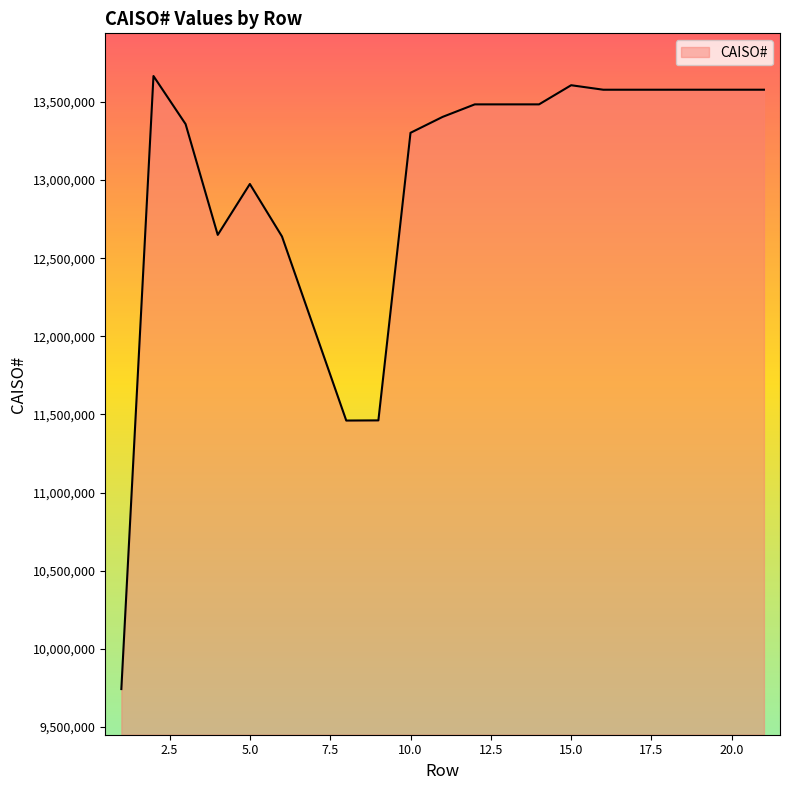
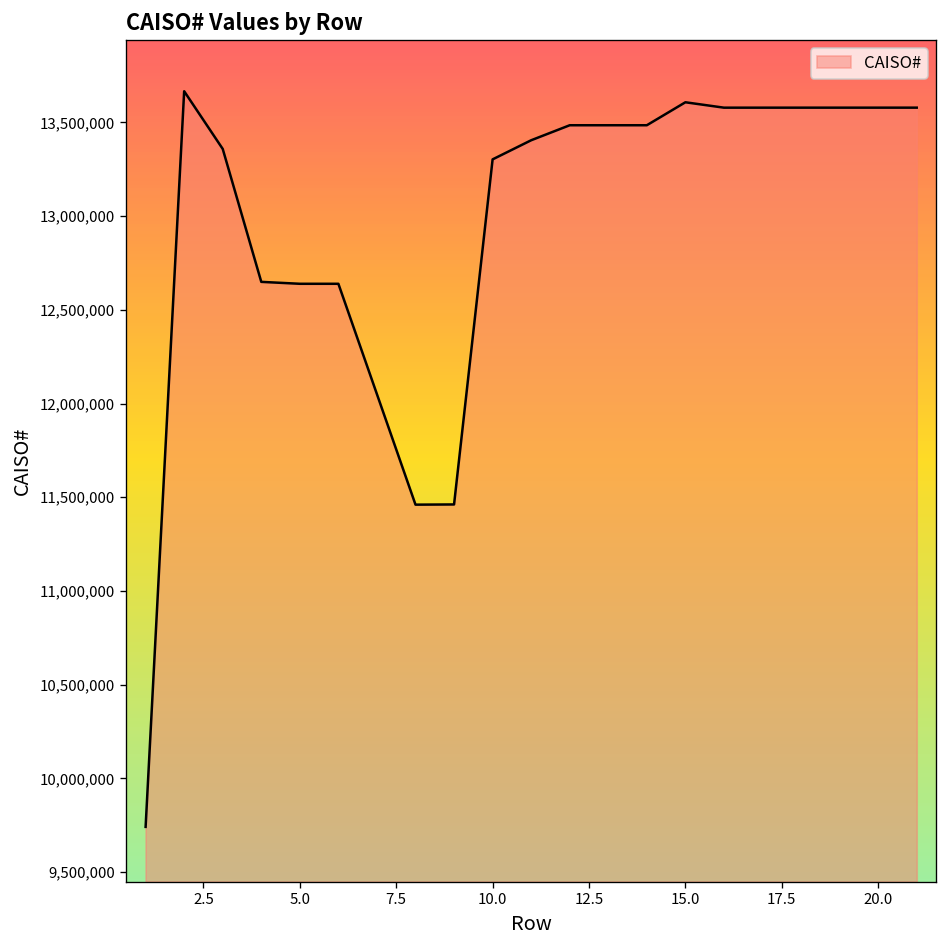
  {
-   "5.0": "12,970,000",
+   "5.0": "12,640,000",
    "10.0": "13,300,000",
    "15.0": "13,610,000",
    "20.0": "13,580,000"
  }
